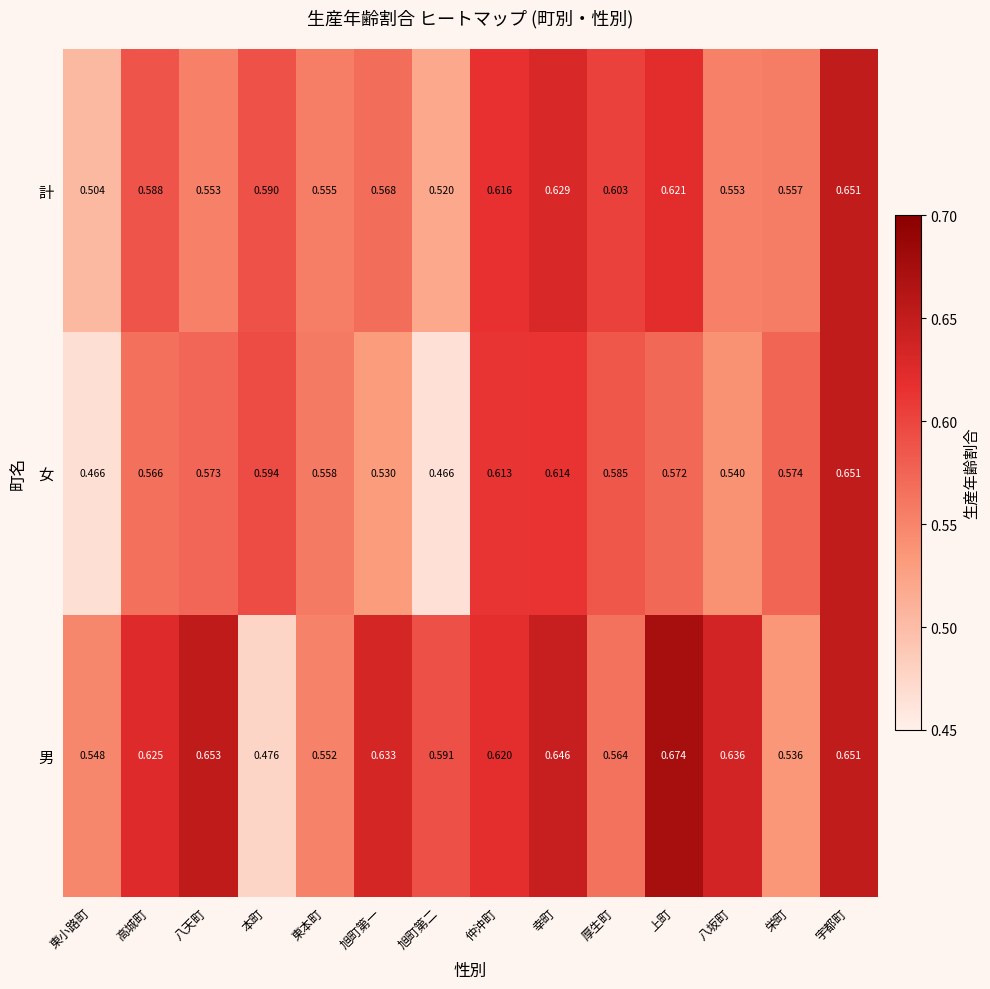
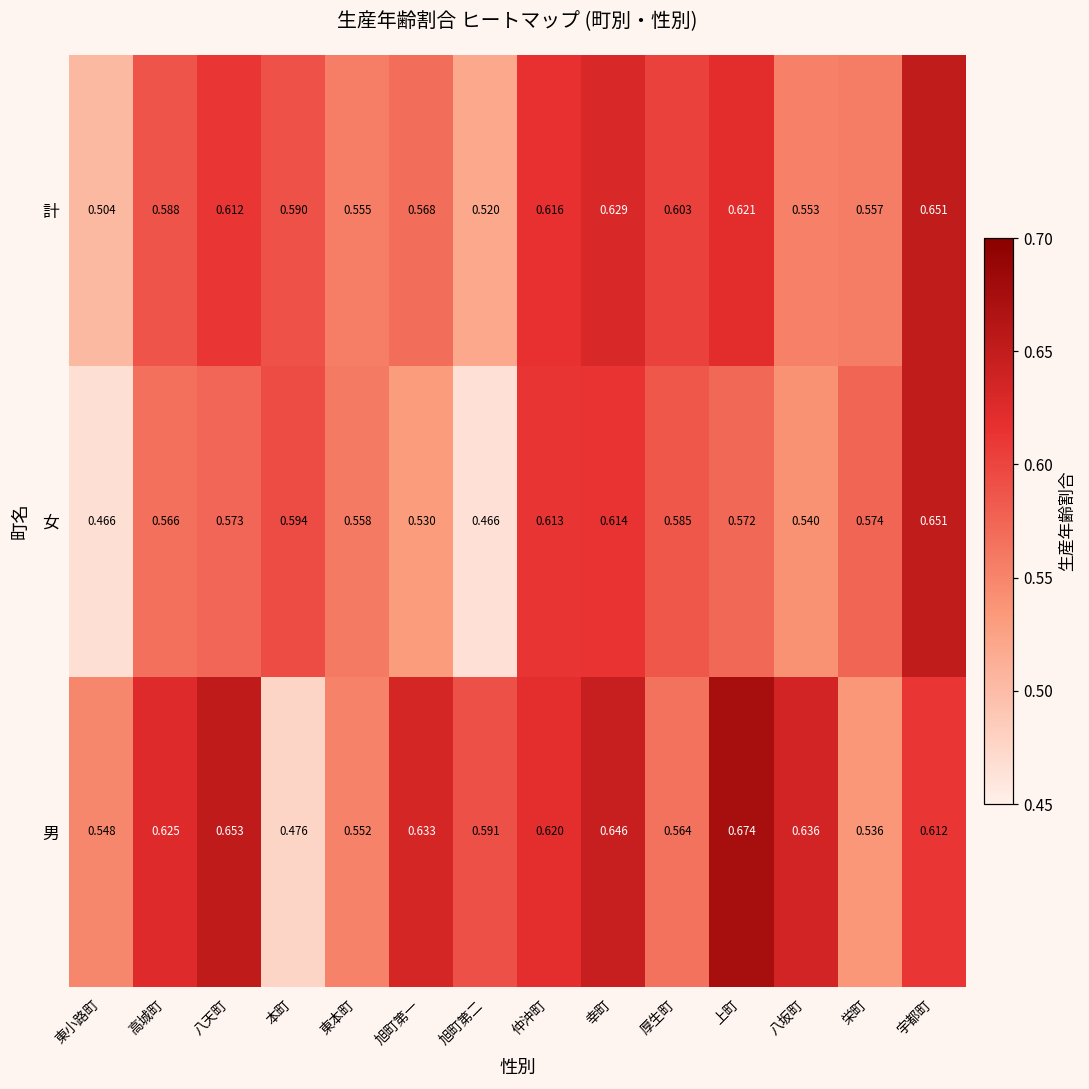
  {
    "計": {
      "東小路町": 0.504,
      "高城町": 0.588,
-     "八天町": 0.553,
+     "八天町": 0.612,
      "本町": 0.590,
      "東本町": 0.555,
      "旭町第一": 0.568,
      "旭町第二": 0.520,
      "仲沖町": 0.616,
      "幸町": 0.629,
      "厚生町": 0.603,
      "上町": 0.621,
      "八坂町": 0.553,
      "栄町": 0.557,
      "宇都町": 0.651
    },
    "女": {
      "東小路町": 0.466,
      "高城町": 0.566,
      "八天町": 0.573,
      "本町": 0.594,
      "東本町": 0.558,
      "旭町第一": 0.530,
      "旭町第二": 0.466,
      "仲沖町": 0.613,
      "幸町": 0.614,
      "厚生町": 0.585,
      "上町": 0.572,
      "八坂町": 0.540,
      "栄町": 0.574,
      "宇都町": 0.651
    },
    "男": {
      "東小路町": 0.548,
      "高城町": 0.625,
      "八天町": 0.653,
      "本町": 0.476,
      "東本町": 0.552,
      "旭町第一": 0.633,
      "旭町第二": 0.591,
      "仲沖町": 0.620,
      "幸町": 0.646,
      "厚生町": 0.564,
      "上町": 0.674,
      "八坂町": 0.636,
      "栄町": 0.536,
-     "宇都町": 0.651
+     "宇都町": 0.612
    }
  }
